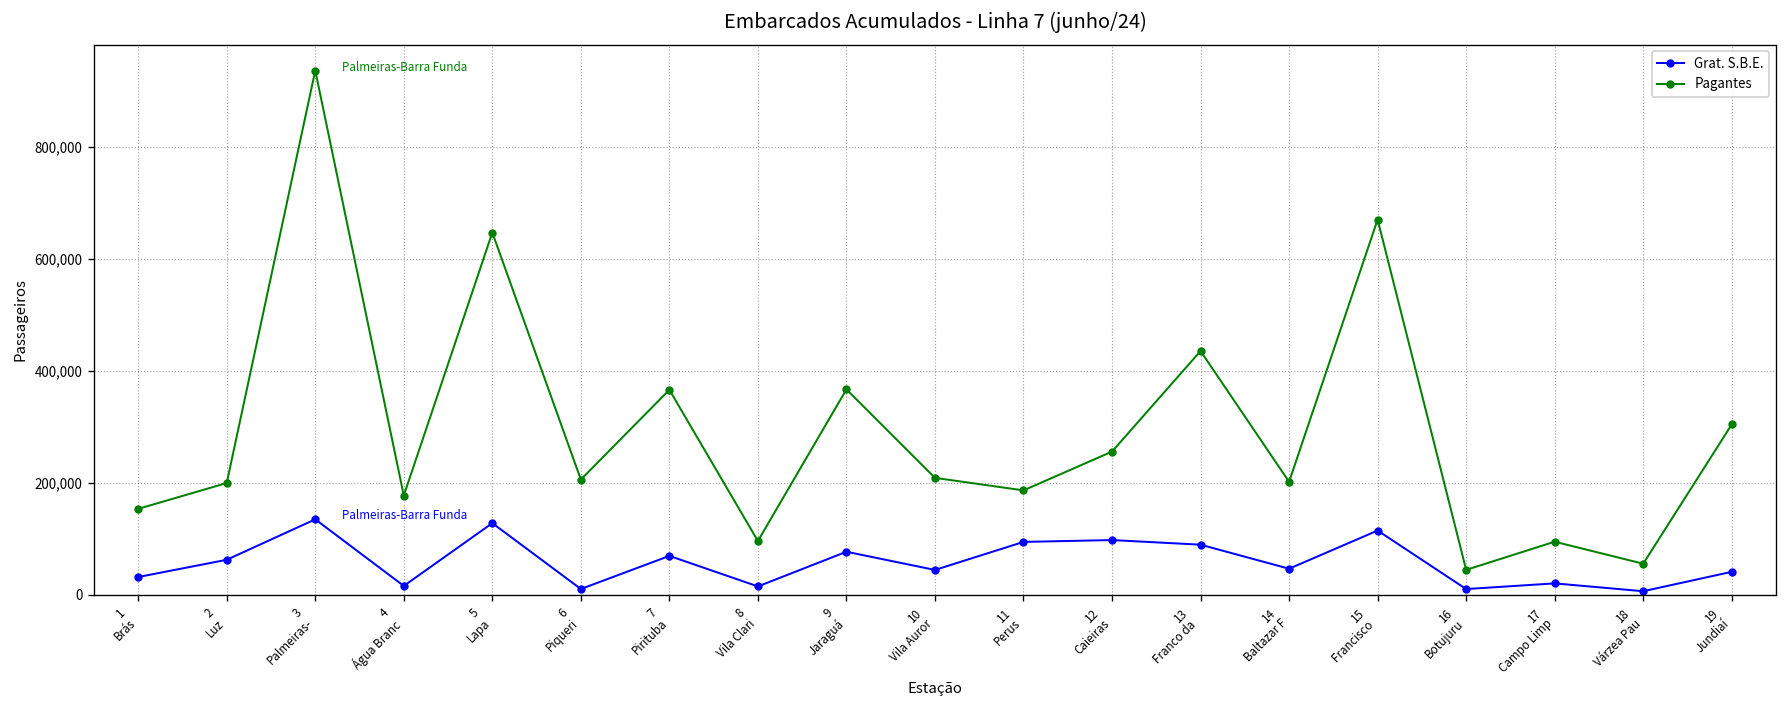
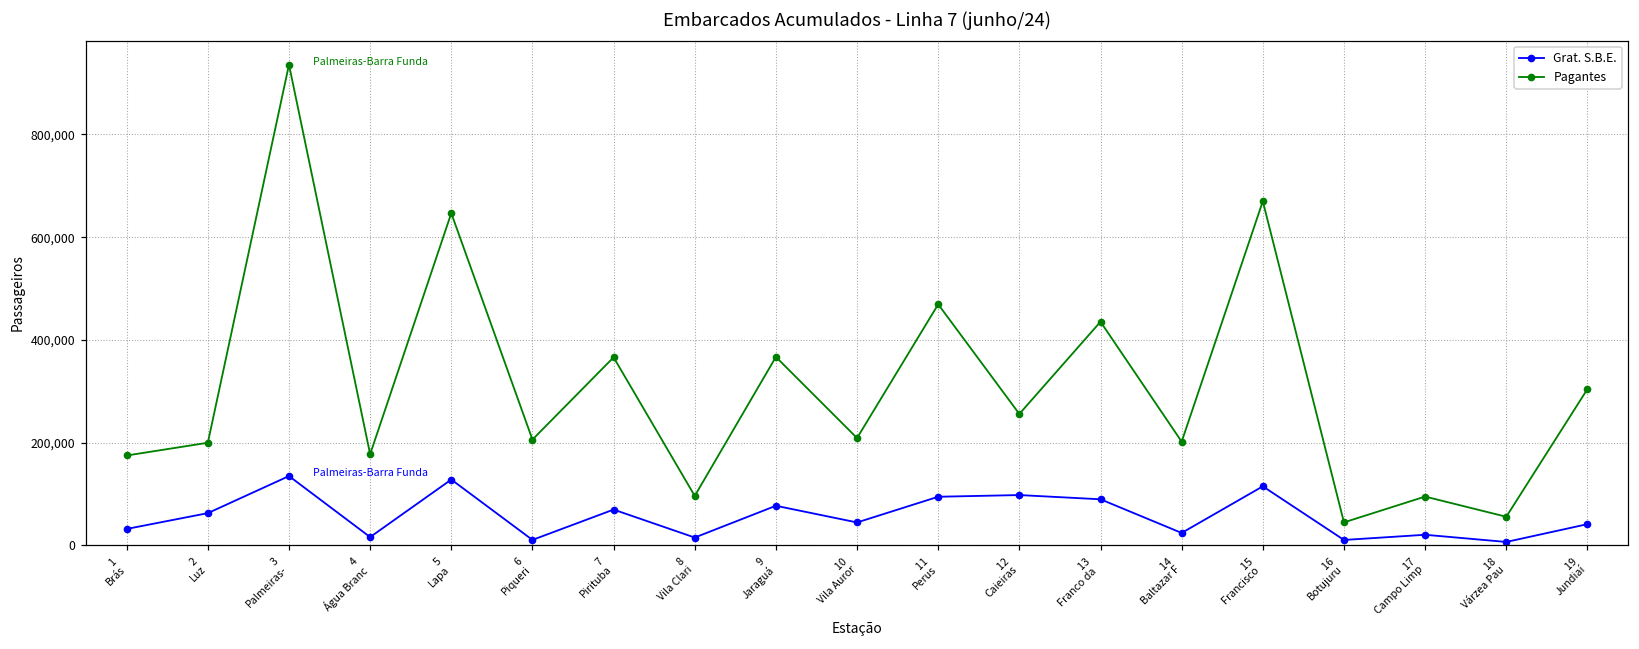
  {
    "Grat. S.B.E.": {
      "1 Brás": "30,000",
      "2 Luz": "60,000",
      "3 Palmeiras-": "130,000",
      "4 Água Branc": "20,000",
      "5 Lapa": "130,000",
      "6 Piqueri": "10,000",
      "7 Pirituba": "70,000",
      "8 Vila Clari": "20,000",
      "9 Jaraguá": "80,000",
      "10 Vila Auror": "40,000",
      "11 Perus": "90,000",
      "12 Caieiras": "100,000",
      "13 Franco da": "90,000",
-     "14 Baltazar F": "50,000",
+     "14 Baltazar F": "20,000",
      "15 Francisco": "110,000",
      "16 Botujuru": "10,000",
      "17 Campo Limp": "20,000",
      "18 Várzea Pau": "10,000",
      "19 Jundiaí": "40,000"
    },
    "Pagantes": {
-     "1 Brás": "150,000",
+     "1 Brás": "170,000",
      "2 Luz": "200,000",
      "3 Palmeiras-": "940,000",
      "4 Água Branc": "180,000",
      "5 Lapa": "650,000",
      "6 Piqueri": "210,000",
      "7 Pirituba": "370,000",
      "8 Vila Clari": "100,000",
      "9 Jaraguá": "370,000",
      "10 Vila Auror": "210,000",
-     "11 Perus": "190,000",
+     "11 Perus": "470,000",
      "12 Caieiras": "260,000",
      "13 Franco da": "440,000",
      "14 Baltazar F": "200,000",
      "15 Francisco": "670,000",
      "16 Botujuru": "40,000",
      "17 Campo Limp": "90,000",
      "18 Várzea Pau": "60,000",
      "19 Jundiaí": "300,000"
    }
  }
